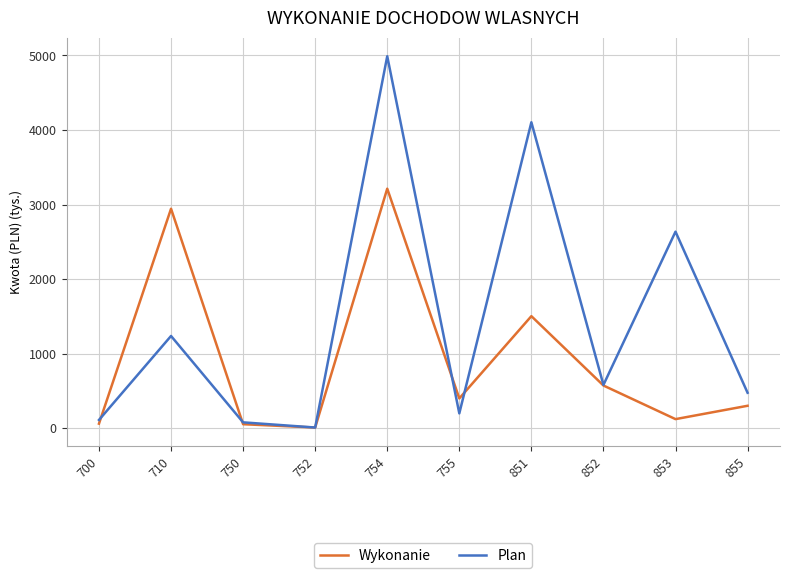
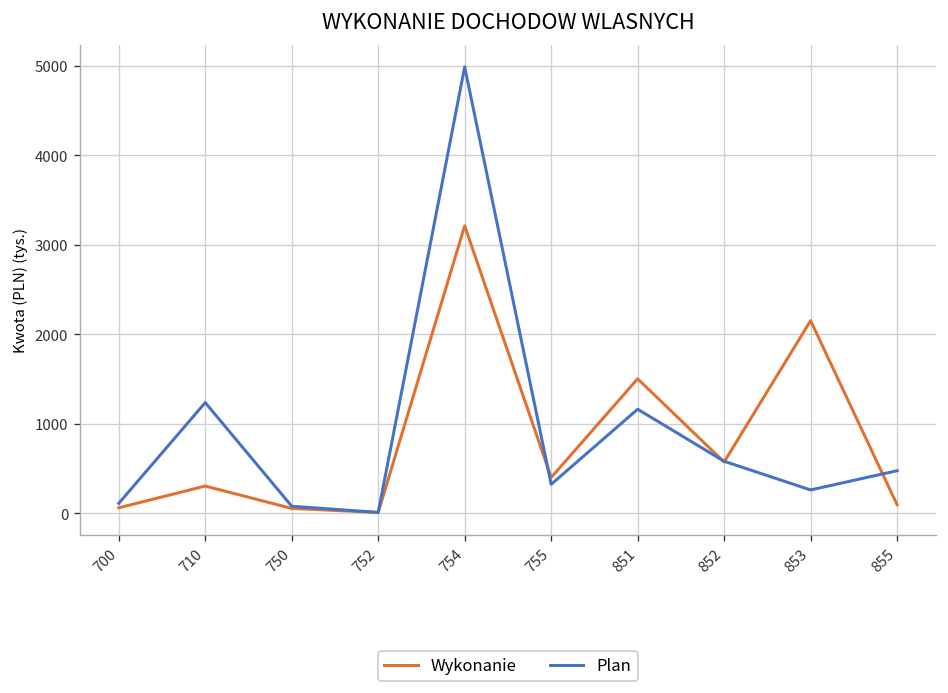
  {
    "Wykonanie": {
      "700": 100,
-     "710": 2900,
+     "710": 300,
      "754": 3200,
      "755": 400,
      "851": 1500,
-     "853": 100,
-     "855": 300
+     "853": 2200,
+     "855": 100
    },
    "Plan": {
      "700": 100,
      "710": 1200,
      "754": 5000,
-     "755": 200,
-     "851": 4100,
-     "853": 2600,
+     "755": 300,
+     "851": 1200,
+     "853": 300,
      "855": 500
    }
  }
